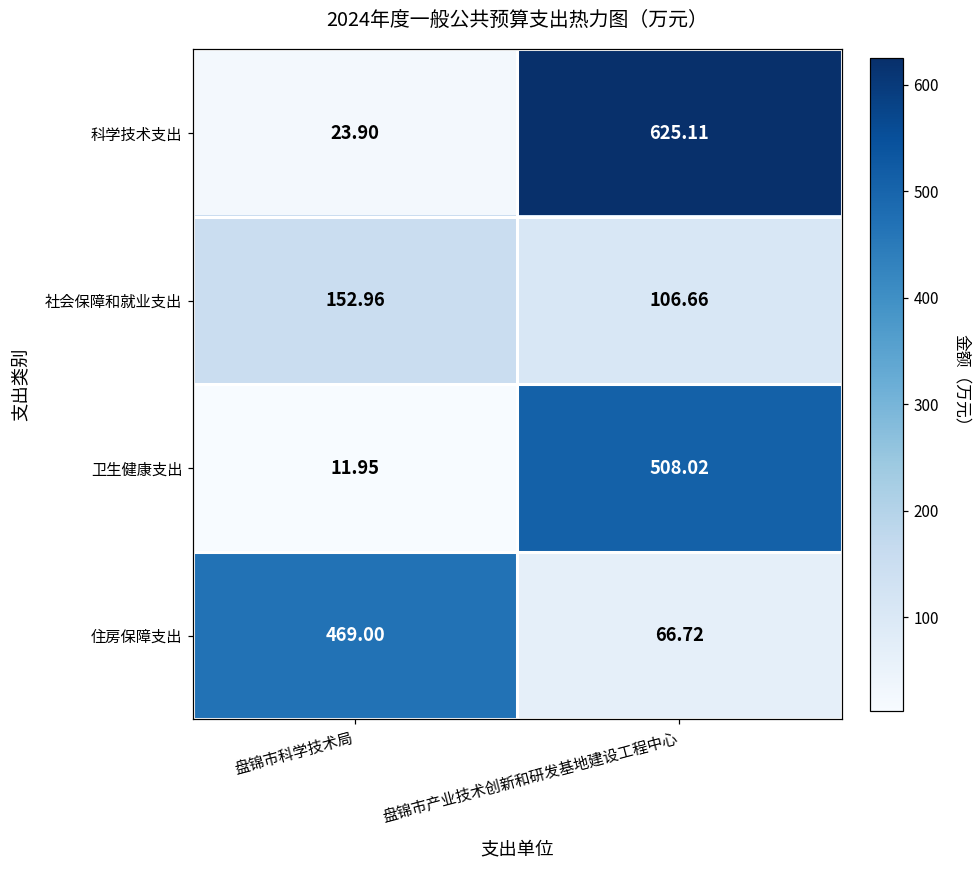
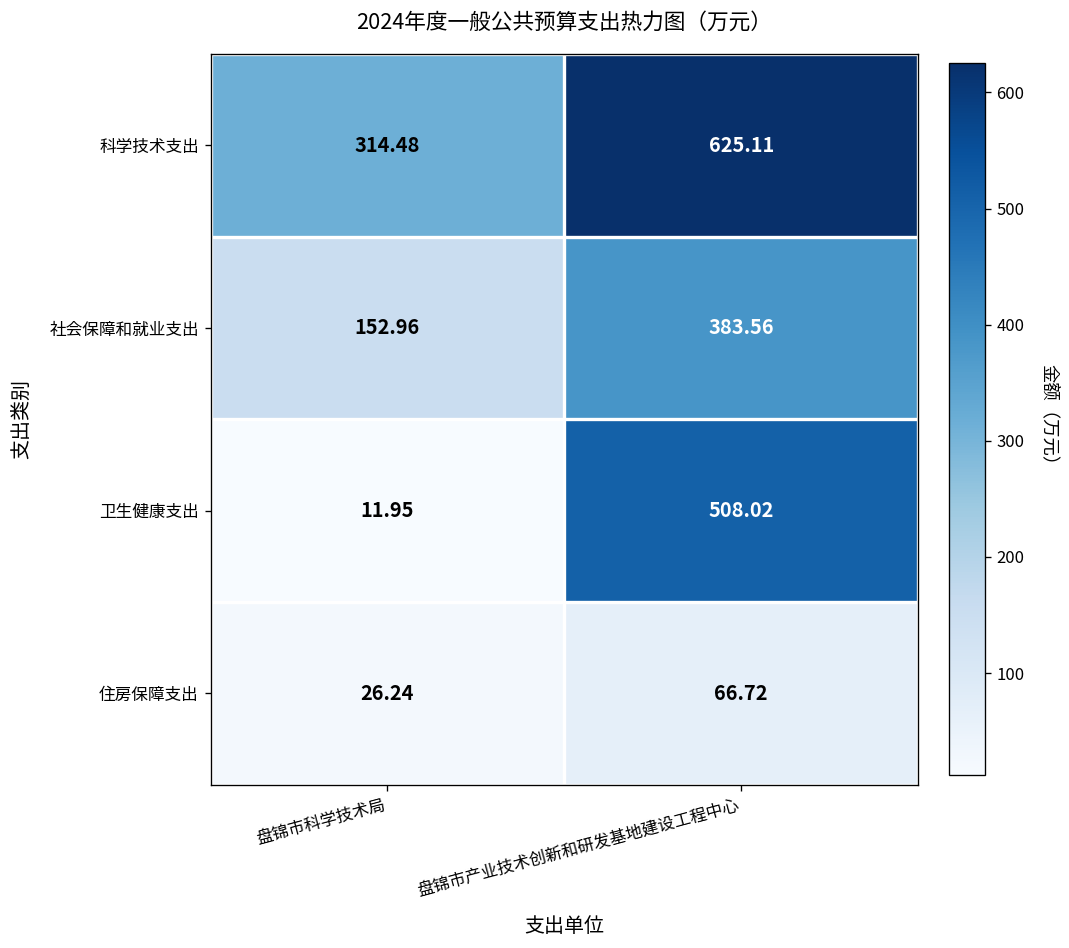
  {
    "科学技术支出": {
-     "盘锦市科学技术局": 23.90,
+     "盘锦市科学技术局": 314.48,
      "盘锦市产业技术创新和研发基地建设工程中心": 625.11
    },
    "社会保障和就业支出": {
      "盘锦市科学技术局": 152.96,
-     "盘锦市产业技术创新和研发基地建设工程中心": 106.66
+     "盘锦市产业技术创新和研发基地建设工程中心": 383.56
    },
    "卫生健康支出": {
      "盘锦市科学技术局": 11.95,
      "盘锦市产业技术创新和研发基地建设工程中心": 508.02
    },
    "住房保障支出": {
-     "盘锦市科学技术局": 469.00,
+     "盘锦市科学技术局": 26.24,
      "盘锦市产业技术创新和研发基地建设工程中心": 66.72
    }
  }
